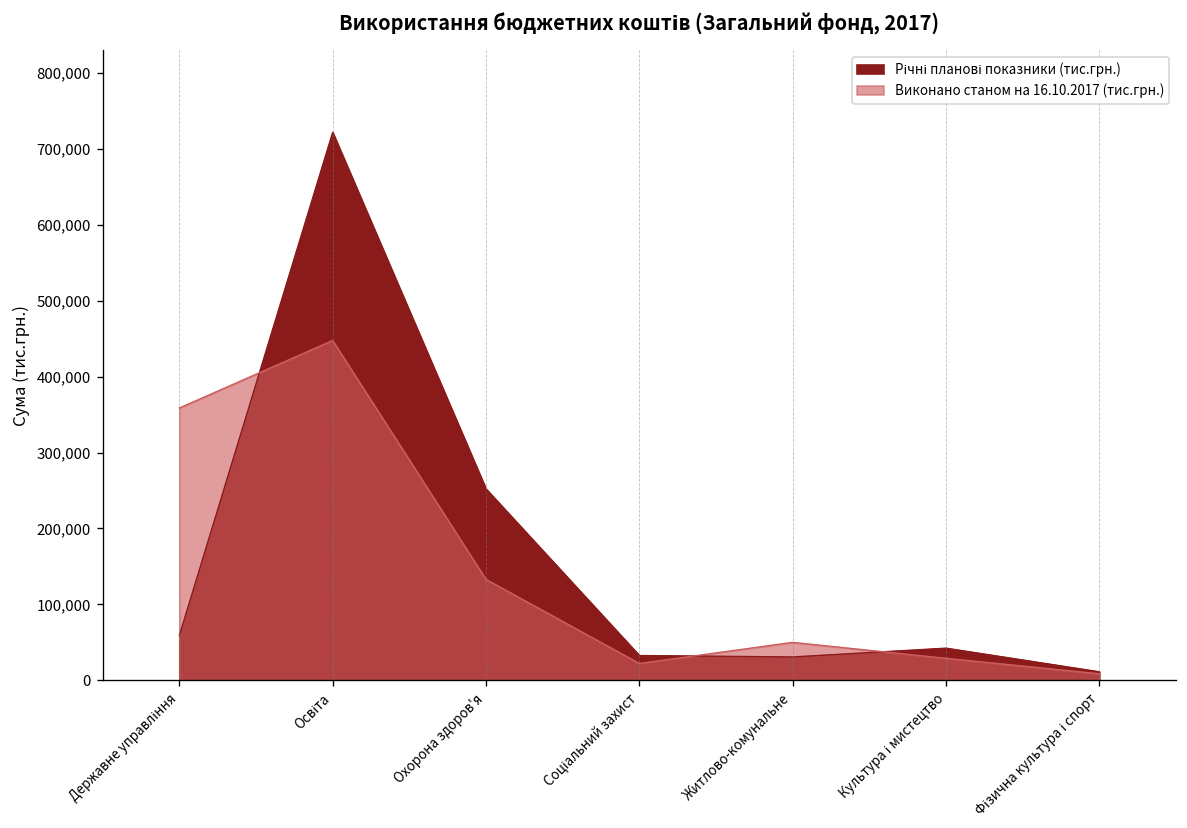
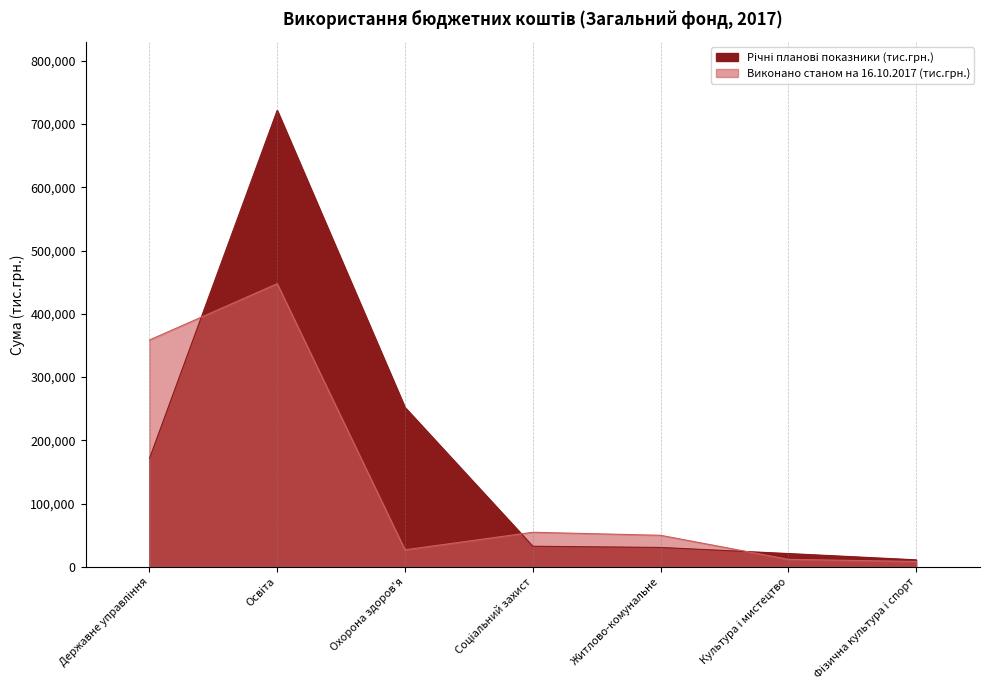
  {
    "Річні планові показники (тис.грн.)": {
-     "Державне управління": "60,000",
+     "Державне управління": "170,000",
      "Освіта": "720,000",
      "Охорона здоров'я": "250,000",
      "Соціальний захист": "30,000",
      "Житлово-комунальне": "30,000",
-     "Культура і мистецтво": "40,000"
+     "Культура і мистецтво": "20,000"
    },
    "Виконано станом на 16.10.2017 (тис.грн.)": {
      "Державне управління": "360,000",
      "Освіта": "450,000",
-     "Охорона здоров'я": "130,000",
-     "Соціальний захист": "20,000",
+     "Охорона здоров'я": "30,000",
+     "Соціальний захист": "50,000",
      "Житлово-комунальне": "50,000",
-     "Культура і мистецтво": "30,000"
+     "Культура і мистецтво": "10,000"
    }
  }
